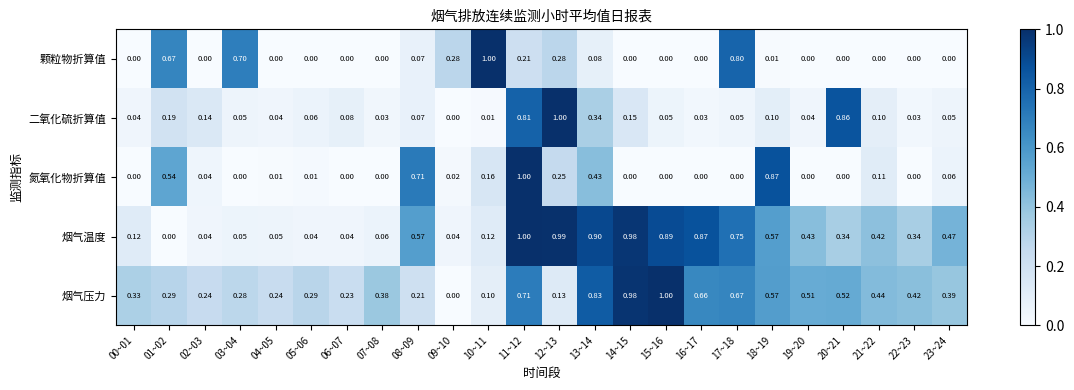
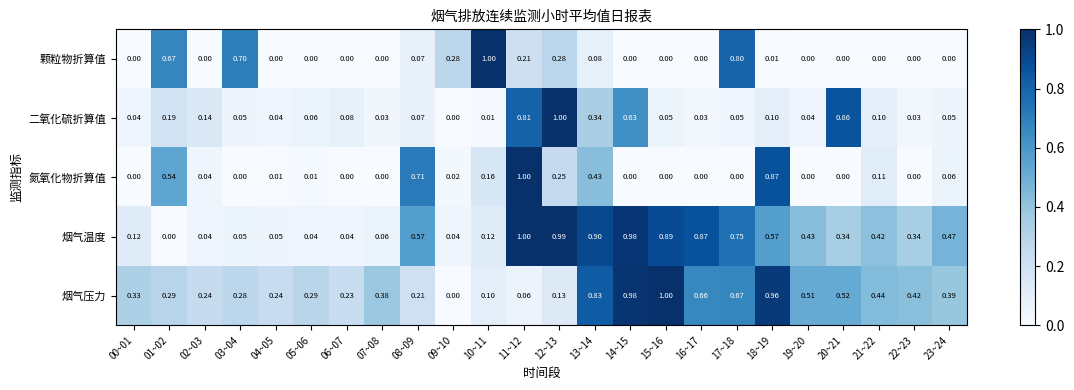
  {
    "颗粒物折算值": {
      "00~01": 0.00,
      "01~02": 0.67,
      "02~03": 0.00,
      "03~04": 0.70,
      "04~05": 0.00,
      "05~06": 0.00,
      "06~07": 0.00,
      "07~08": 0.00,
      "08~09": 0.07,
      "09~10": 0.28,
      "10~11": 1.00,
      "11~12": 0.21,
      "12~13": 0.28,
      "13~14": 0.08,
      "14~15": 0.00,
      "15~16": 0.00,
      "16~17": 0.00,
      "17~18": 0.80,
      "18~19": 0.01,
      "19~20": 0.00,
      "20~21": 0.00,
      "21~22": 0.00,
      "22~23": 0.00,
      "23~24": 0.00
    },
    "二氧化硫折算值": {
      "00~01": 0.04,
      "01~02": 0.19,
      "02~03": 0.14,
      "03~04": 0.05,
      "04~05": 0.04,
      "05~06": 0.06,
      "06~07": 0.08,
      "07~08": 0.03,
      "08~09": 0.07,
      "09~10": 0.00,
      "10~11": 0.01,
      "11~12": 0.81,
      "12~13": 1.00,
      "13~14": 0.34,
-     "14~15": 0.15,
+     "14~15": 0.63,
      "15~16": 0.05,
      "16~17": 0.03,
      "17~18": 0.05,
      "18~19": 0.10,
      "19~20": 0.04,
      "20~21": 0.86,
      "21~22": 0.10,
      "22~23": 0.03,
      "23~24": 0.05
    },
    "氮氧化物折算值": {
      "00~01": 0.00,
      "01~02": 0.54,
      "02~03": 0.04,
      "03~04": 0.00,
      "04~05": 0.01,
      "05~06": 0.01,
      "06~07": 0.00,
      "07~08": 0.00,
      "08~09": 0.71,
      "09~10": 0.02,
      "10~11": 0.16,
      "11~12": 1.00,
      "12~13": 0.25,
      "13~14": 0.43,
      "14~15": 0.00,
      "15~16": 0.00,
      "16~17": 0.00,
      "17~18": 0.00,
      "18~19": 0.87,
      "19~20": 0.00,
      "20~21": 0.00,
      "21~22": 0.11,
      "22~23": 0.00,
      "23~24": 0.06
    },
    "烟气温度": {
      "00~01": 0.12,
      "01~02": 0.00,
      "02~03": 0.04,
      "03~04": 0.05,
      "04~05": 0.05,
      "05~06": 0.04,
      "06~07": 0.04,
      "07~08": 0.06,
      "08~09": 0.57,
      "09~10": 0.04,
      "10~11": 0.12,
      "11~12": 1.00,
      "12~13": 0.99,
      "13~14": 0.90,
      "14~15": 0.98,
      "15~16": 0.89,
      "16~17": 0.87,
      "17~18": 0.75,
      "18~19": 0.57,
      "19~20": 0.43,
      "20~21": 0.34,
      "21~22": 0.42,
      "22~23": 0.34,
      "23~24": 0.47
    },
    "烟气压力": {
      "00~01": 0.33,
      "01~02": 0.29,
      "02~03": 0.24,
      "03~04": 0.28,
      "04~05": 0.24,
      "05~06": 0.29,
      "06~07": 0.23,
      "07~08": 0.38,
      "08~09": 0.21,
      "09~10": 0.00,
      "10~11": 0.10,
-     "11~12": 0.71,
+     "11~12": 0.06,
      "12~13": 0.13,
      "13~14": 0.83,
      "14~15": 0.98,
      "15~16": 1.00,
      "16~17": 0.66,
      "17~18": 0.67,
-     "18~19": 0.57,
+     "18~19": 0.96,
      "19~20": 0.51,
      "20~21": 0.52,
      "21~22": 0.44,
      "22~23": 0.42,
      "23~24": 0.39
    }
  }
